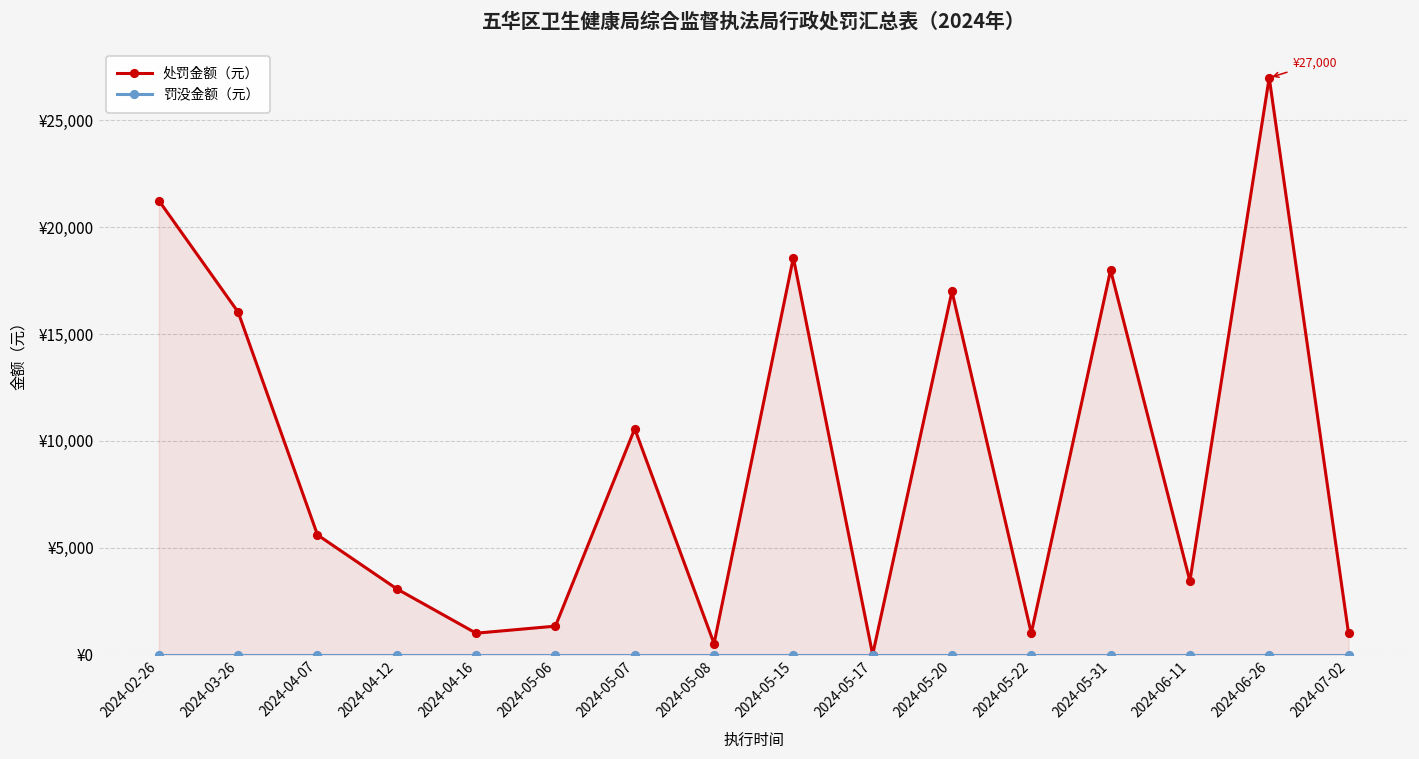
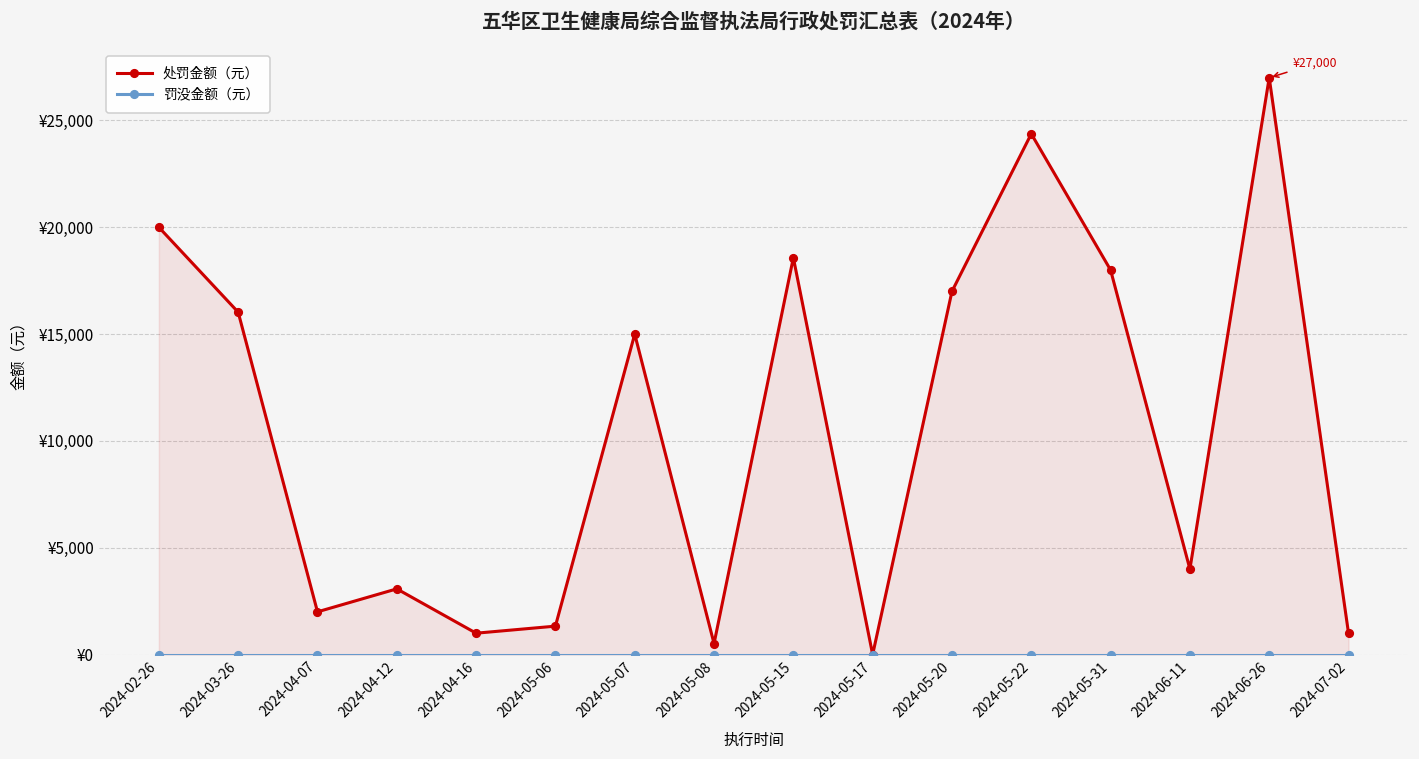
  {
    "处罚金额（元）": {
-     "2024-02-26": "¥21,300",
+     "2024-02-26": "¥20,000",
      "2024-03-26": "¥16,000",
-     "2024-04-07": "¥5,600",
+     "2024-04-07": "¥2,000",
      "2024-04-12": "¥3,100",
      "2024-04-16": "¥1,000",
      "2024-05-06": "¥1,300",
-     "2024-05-07": "¥10,600",
+     "2024-05-07": "¥15,000",
      "2024-05-08": "¥500",
      "2024-05-15": "¥18,600",
      "2024-05-20": "¥17,000",
-     "2024-05-22": "¥1,000",
+     "2024-05-22": "¥24,400",
      "2024-05-31": "¥18,000",
-     "2024-06-11": "¥3,400",
+     "2024-06-11": "¥4,000",
      "2024-07-02": "¥1,000"
    },
    "罚没金额（元）": {
      "2024-02-26": "¥0",
      "2024-03-26": "¥0",
      "2024-04-07": "¥0",
      "2024-04-12": "¥0",
      "2024-04-16": "¥0",
      "2024-05-06": "¥0",
      "2024-05-07": "¥0",
      "2024-05-08": "¥0",
      "2024-05-15": "¥0",
      "2024-05-20": "¥0",
      "2024-05-22": "¥0",
      "2024-05-31": "¥0",
      "2024-06-11": "¥0",
      "2024-06-26": "¥0",
      "2024-07-02": "¥0"
    }
  }
